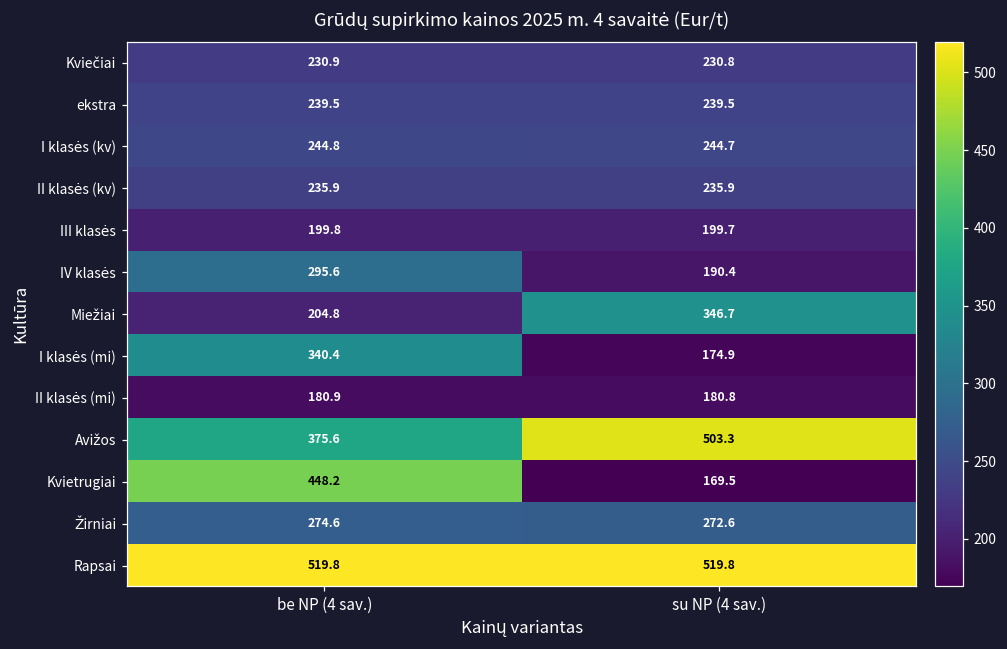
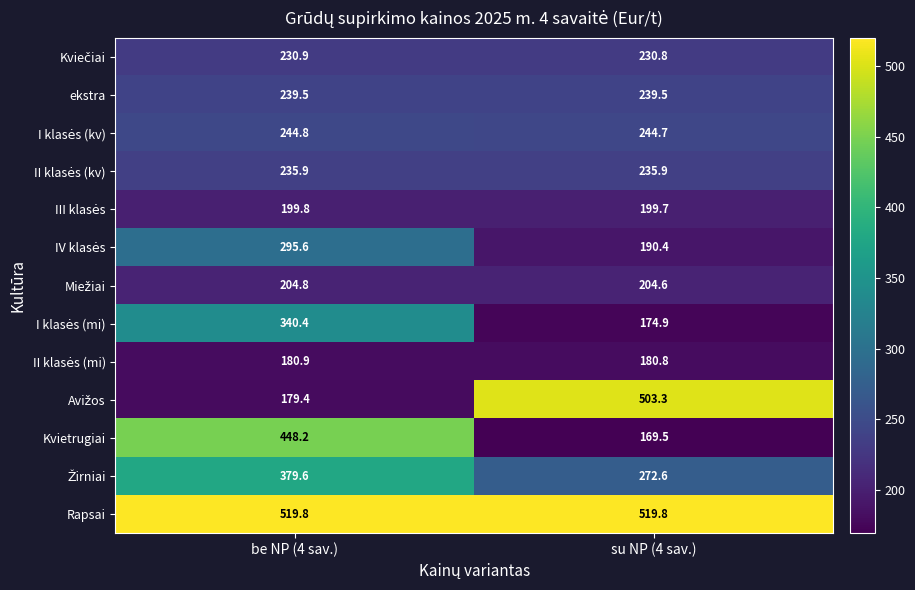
  {
    "Kviečiai": {
      "be NP (4 sav.)": 230.9,
      "su NP (4 sav.)": 230.8
    },
    "ekstra": {
      "be NP (4 sav.)": 239.5,
      "su NP (4 sav.)": 239.5
    },
    "I klasės (kv)": {
      "be NP (4 sav.)": 244.8,
      "su NP (4 sav.)": 244.7
    },
    "II klasės (kv)": {
      "be NP (4 sav.)": 235.9,
      "su NP (4 sav.)": 235.9
    },
    "III klasės": {
      "be NP (4 sav.)": 199.8,
      "su NP (4 sav.)": 199.7
    },
    "IV klasės": {
      "be NP (4 sav.)": 295.6,
      "su NP (4 sav.)": 190.4
    },
    "Miežiai": {
      "be NP (4 sav.)": 204.8,
-     "su NP (4 sav.)": 346.7
+     "su NP (4 sav.)": 204.6
    },
    "I klasės (mi)": {
      "be NP (4 sav.)": 340.4,
      "su NP (4 sav.)": 174.9
    },
    "II klasės (mi)": {
      "be NP (4 sav.)": 180.9,
      "su NP (4 sav.)": 180.8
    },
    "Avižos": {
-     "be NP (4 sav.)": 375.6,
+     "be NP (4 sav.)": 179.4,
      "su NP (4 sav.)": 503.3
    },
    "Kvietrugiai": {
      "be NP (4 sav.)": 448.2,
      "su NP (4 sav.)": 169.5
    },
    "Žirniai": {
-     "be NP (4 sav.)": 274.6,
+     "be NP (4 sav.)": 379.6,
      "su NP (4 sav.)": 272.6
    },
    "Rapsai": {
      "be NP (4 sav.)": 519.8,
      "su NP (4 sav.)": 519.8
    }
  }
